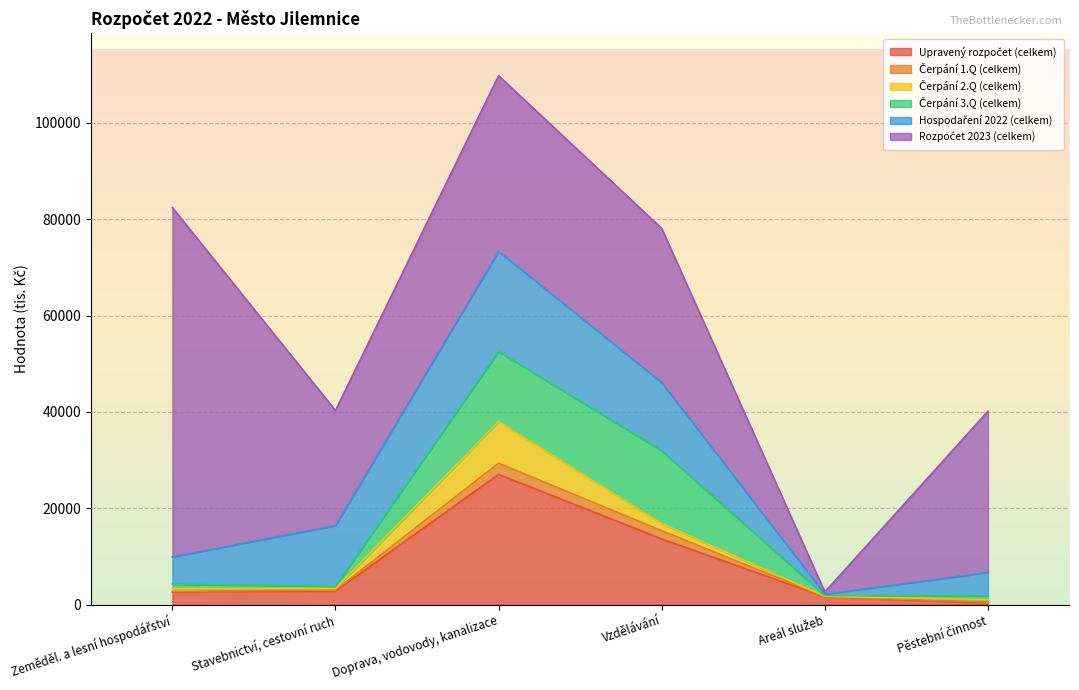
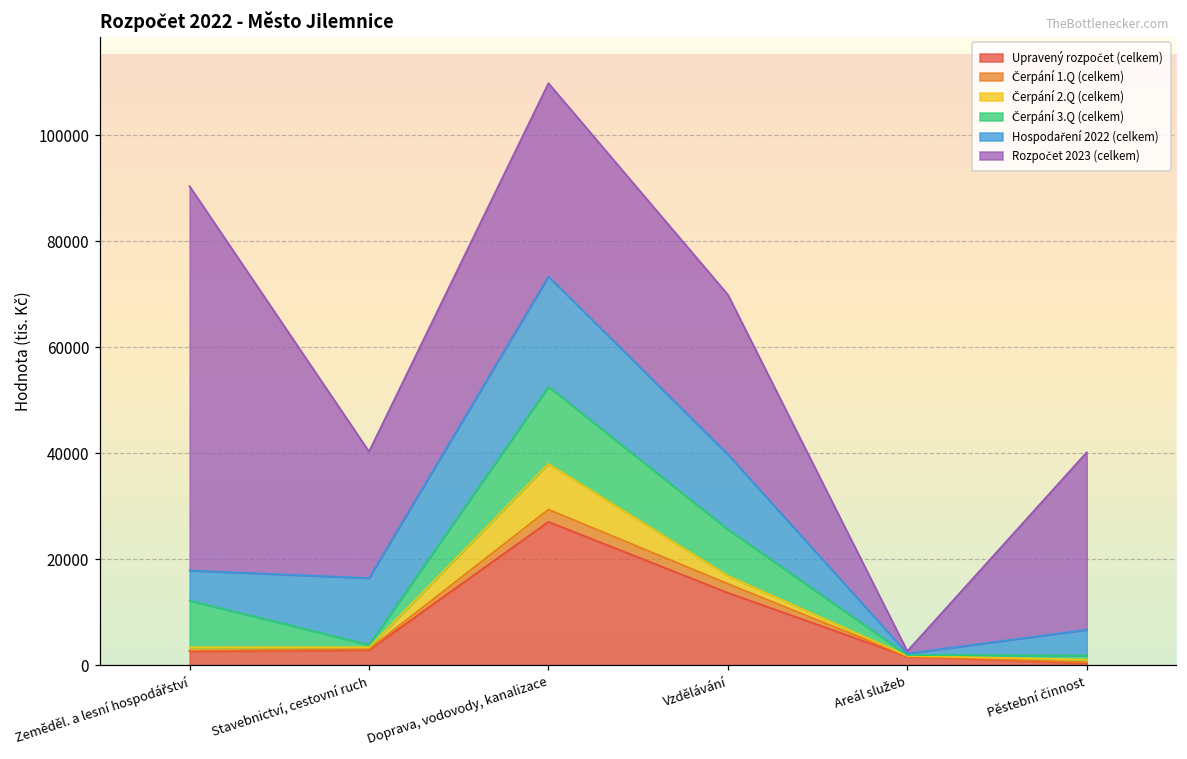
  {
    "Čerpání 2.Q (celkem)": {
      "Zeměděl. a lesní hospodářství": 1000,
      "Doprava, vodovody, kanalizace": 9000,
      "Vzdělávání": 2000
    },
    "Čerpání 3.Q (celkem)": {
-     "Zeměděl. a lesní hospodářství": 1000,
+     "Zeměděl. a lesní hospodářství": 9000,
      "Doprava, vodovody, kanalizace": 15000,
-     "Vzdělávání": 15000,
+     "Vzdělávání": 9000,
      "Pěstební činnost": 1000
    },
    "Hospodaření 2022 (celkem)": {
      "Zeměděl. a lesní hospodářství": 6000,
      "Stavebnictví, cestovní ruch": 13000,
      "Doprava, vodovody, kanalizace": 21000,
      "Vzdělávání": 14000,
      "Pěstební činnost": 5000
    },
    "Rozpočet 2023 (celkem)": {
      "Zeměděl. a lesní hospodářství": 73000,
      "Stavebnictví, cestovní ruch": 24000,
      "Doprava, vodovody, kanalizace": 36000,
-     "Vzdělávání": 32000,
+     "Vzdělávání": 30000,
      "Pěstební činnost": 33000
    }
  }
